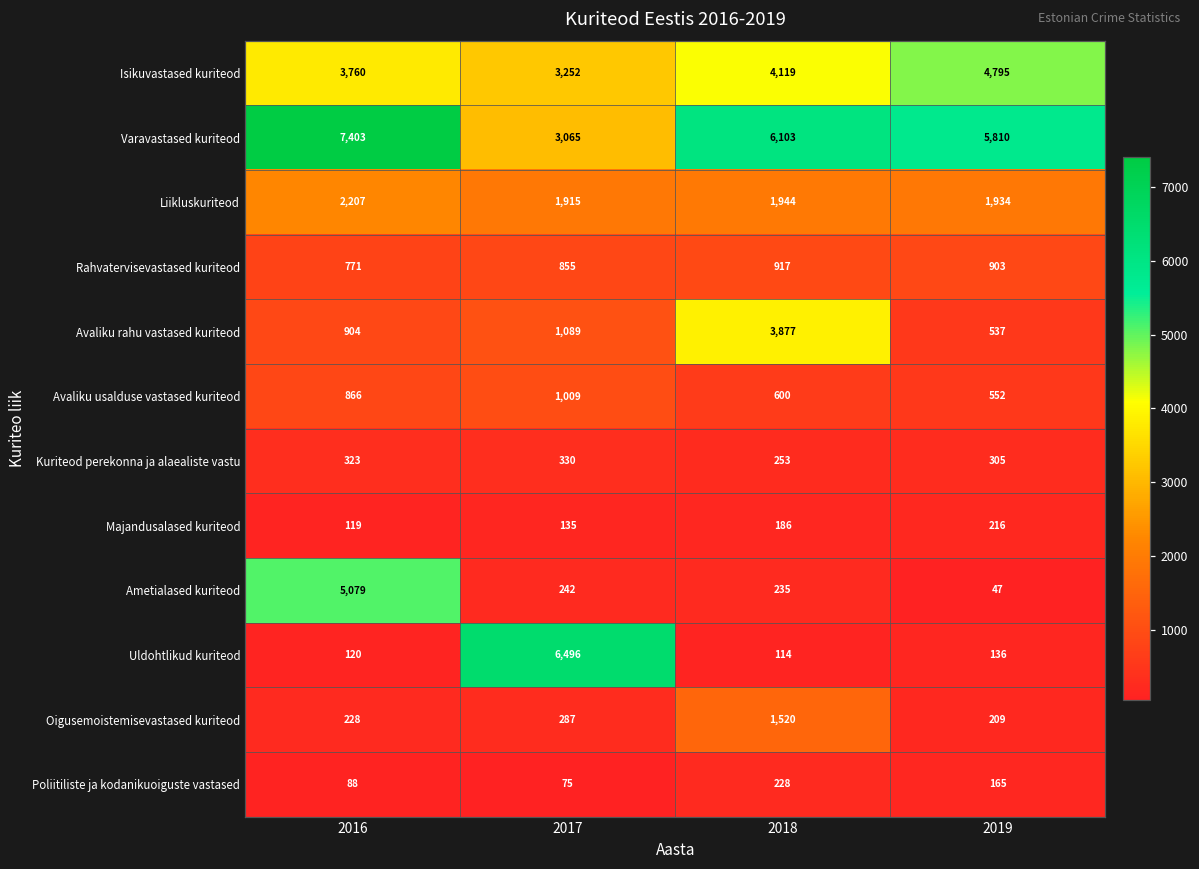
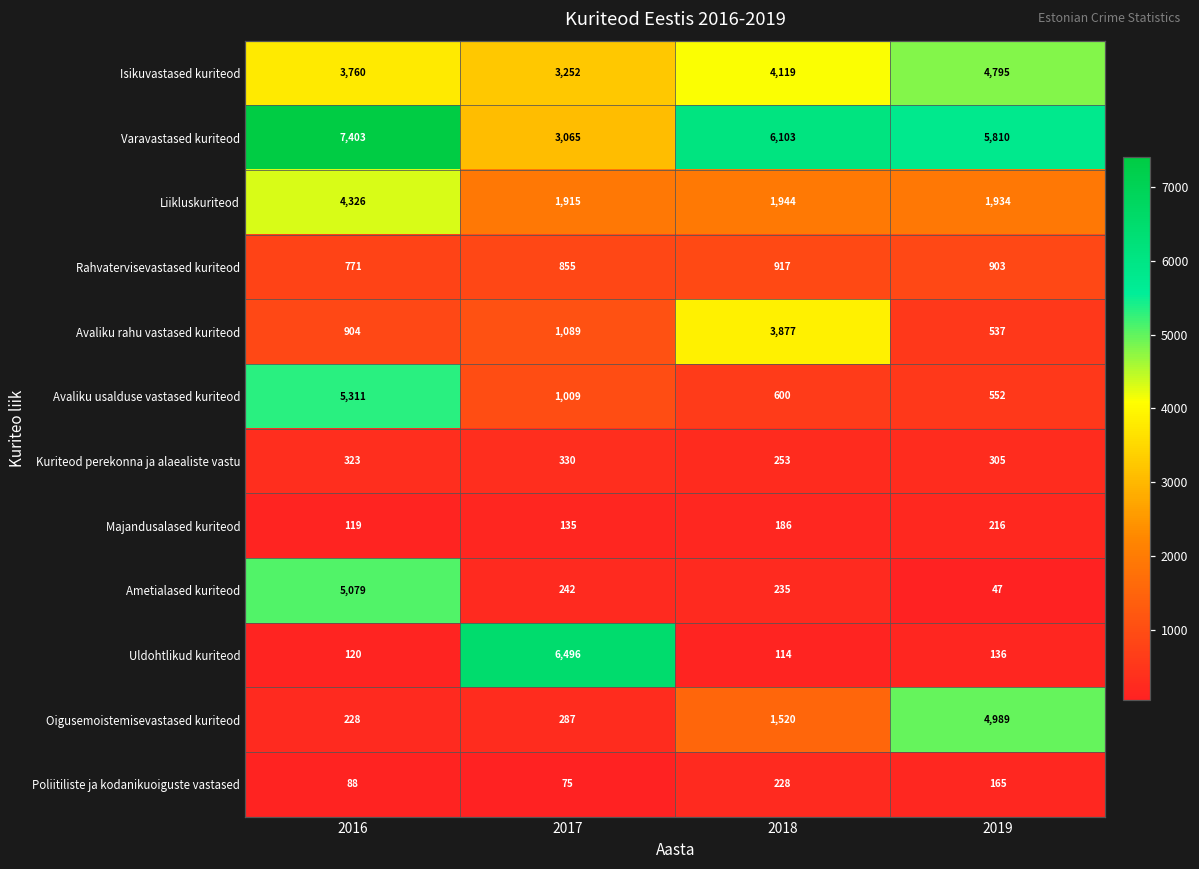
  {
    "Isikuvastased kuriteod": {
      "2016": "3,760",
      "2017": "3,252",
      "2018": "4,119",
      "2019": "4,795"
    },
    "Varavastased kuriteod": {
      "2016": "7,403",
      "2017": "3,065",
      "2018": "6,103",
      "2019": "5,810"
    },
    "Liikluskuriteod": {
-     "2016": "2,207",
+     "2016": "4,326",
      "2017": "1,915",
      "2018": "1,944",
      "2019": "1,934"
    },
    "Rahvatervisevastased kuriteod": {
      "2016": "771",
      "2017": "855",
      "2018": "917",
      "2019": "903"
    },
    "Avaliku rahu vastased kuriteod": {
      "2016": "904",
      "2017": "1,089",
      "2018": "3,877",
      "2019": "537"
    },
    "Avaliku usalduse vastased kuriteod": {
-     "2016": "866",
+     "2016": "5,311",
      "2017": "1,009",
      "2018": "600",
      "2019": "552"
    },
    "Kuriteod perekonna ja alaealiste vastu": {
      "2016": "323",
      "2017": "330",
      "2018": "253",
      "2019": "305"
    },
    "Majandusalased kuriteod": {
      "2016": "119",
      "2017": "135",
      "2018": "186",
      "2019": "216"
    },
    "Ametialased kuriteod": {
      "2016": "5,079",
      "2017": "242",
      "2018": "235",
      "2019": "47"
    },
    "Uldohtlikud kuriteod": {
      "2016": "120",
      "2017": "6,496",
      "2018": "114",
      "2019": "136"
    },
    "Oigusemoistemisevastased kuriteod": {
      "2016": "228",
      "2017": "287",
      "2018": "1,520",
-     "2019": "209"
+     "2019": "4,989"
    },
    "Poliitiliste ja kodanikuoiguste vastased": {
      "2016": "88",
      "2017": "75",
      "2018": "228",
      "2019": "165"
    }
  }
